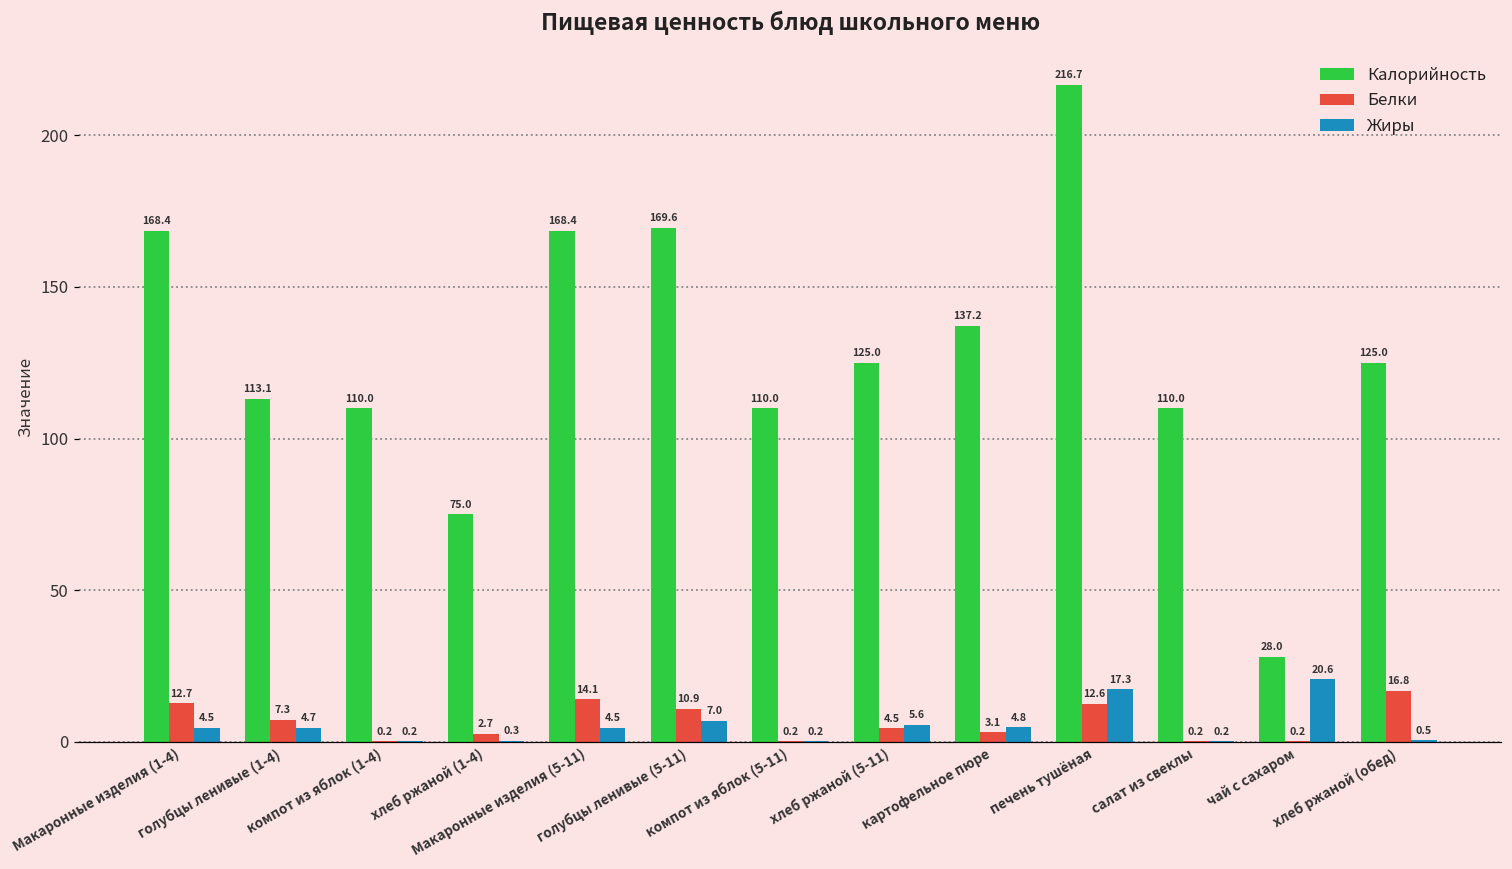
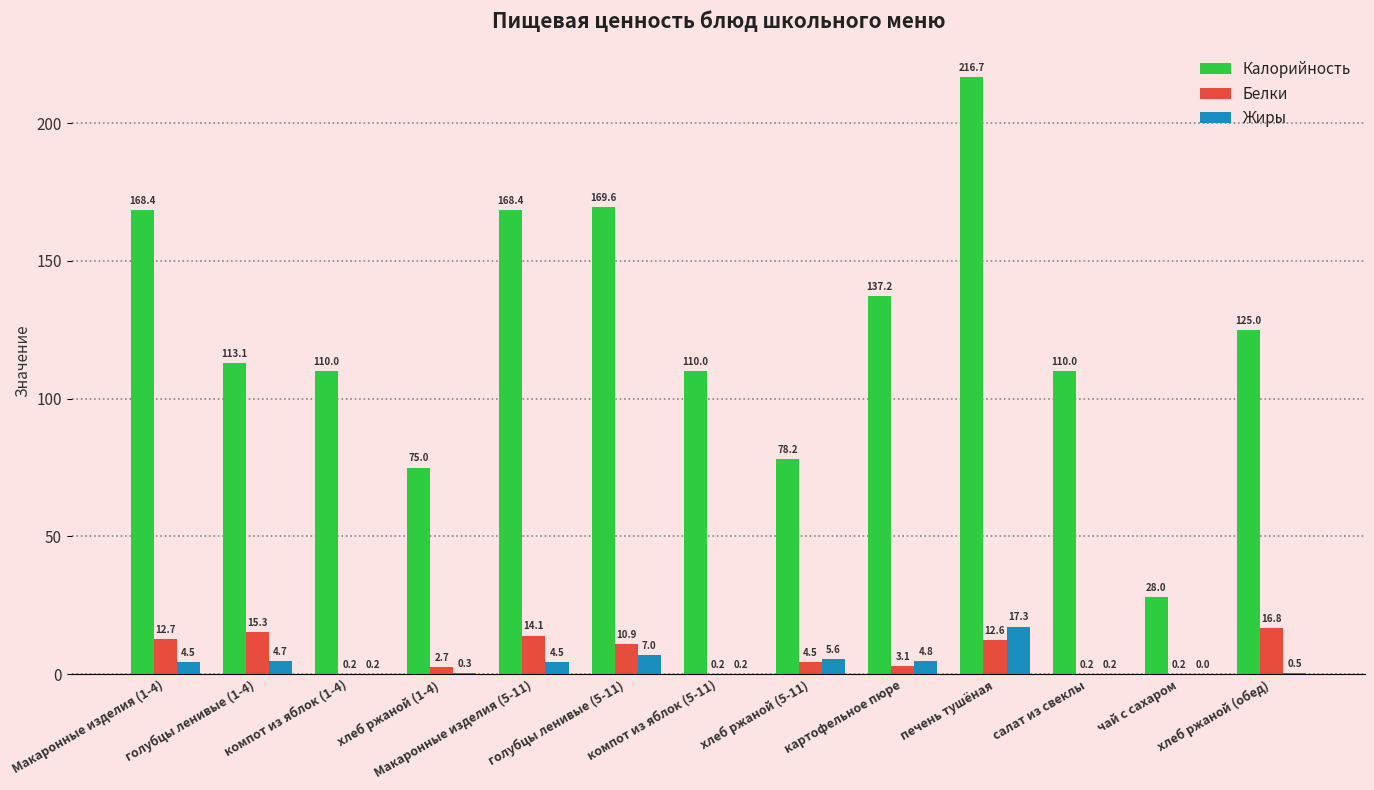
  {
    "Калорийность": {
      "Макаронные изделия (1-4)": 168.4,
      "голубцы ленивые (1-4)": 113.1,
      "компот из яблок (1-4)": 110.0,
      "хлеб ржаной (1-4)": 75.0,
      "Макаронные изделия (5-11)": 168.4,
      "голубцы ленивые (5-11)": 169.6,
      "компот из яблок (5-11)": 110.0,
-     "хлеб ржаной (5-11)": 125.0,
+     "хлеб ржаной (5-11)": 78.2,
      "картофельное пюре": 137.2,
      "печень тушёная": 216.7,
      "салат из свеклы": 110.0,
      "чай с сахаром": 28.0,
      "хлеб ржаной (обед)": 125.0
    },
    "Белки": {
      "Макаронные изделия (1-4)": 12.7,
-     "голубцы ленивые (1-4)": 7.3,
+     "голубцы ленивые (1-4)": 15.3,
      "компот из яблок (1-4)": 0.2,
      "хлеб ржаной (1-4)": 2.7,
      "Макаронные изделия (5-11)": 14.1,
      "голубцы ленивые (5-11)": 10.9,
      "компот из яблок (5-11)": 0.2,
      "хлеб ржаной (5-11)": 4.5,
      "картофельное пюре": 3.1,
      "печень тушёная": 12.6,
      "салат из свеклы": 0.2,
      "чай с сахаром": 0.2,
      "хлеб ржаной (обед)": 16.8
    },
    "Жиры": {
      "Макаронные изделия (1-4)": 4.5,
      "голубцы ленивые (1-4)": 4.7,
      "компот из яблок (1-4)": 0.2,
      "хлеб ржаной (1-4)": 0.3,
      "Макаронные изделия (5-11)": 4.5,
      "голубцы ленивые (5-11)": 7.0,
      "компот из яблок (5-11)": 0.2,
      "хлеб ржаной (5-11)": 5.6,
      "картофельное пюре": 4.8,
      "печень тушёная": 17.3,
      "салат из свеклы": 0.2,
-     "чай с сахаром": 20.6,
+     "чай с сахаром": 0.0,
      "хлеб ржаной (обед)": 0.5
    }
  }
